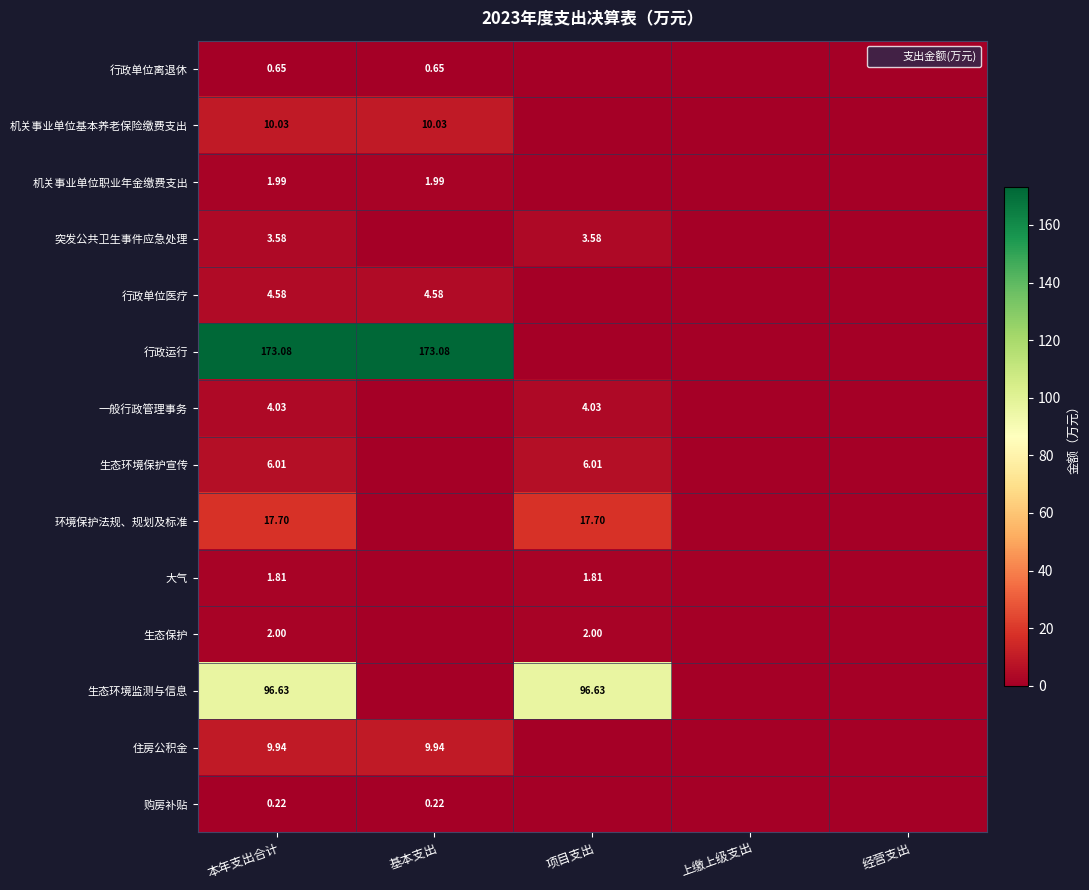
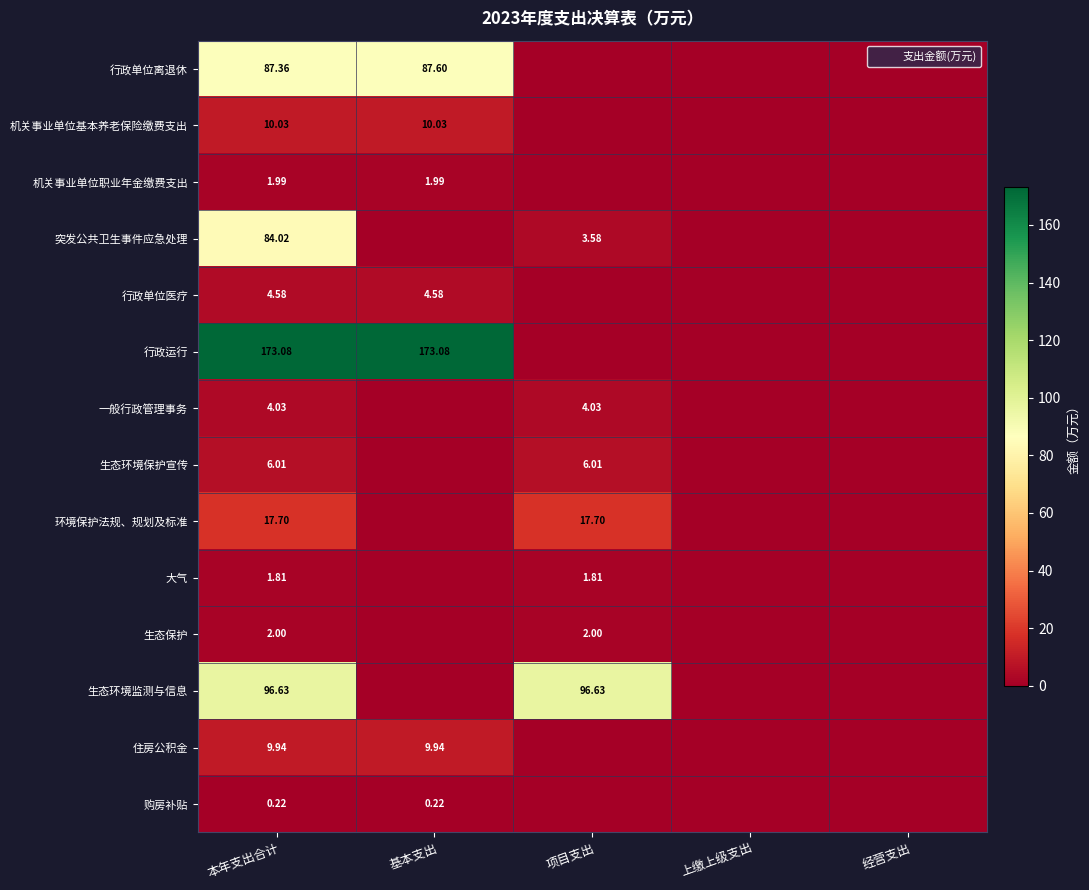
  {
    "行政单位离退休": {
-     "本年支出合计": 0.65,
-     "基本支出": 0.65
+     "本年支出合计": 87.36,
+     "基本支出": 87.60
    },
    "机关事业单位基本养老保险缴费支出": {
      "本年支出合计": 10.03,
      "基本支出": 10.03
    },
    "机关事业单位职业年金缴费支出": {
      "本年支出合计": 1.99,
      "基本支出": 1.99
    },
    "突发公共卫生事件应急处理": {
-     "本年支出合计": 3.58,
+     "本年支出合计": 84.02,
      "项目支出": 3.58
    },
    "行政单位医疗": {
      "本年支出合计": 4.58,
      "基本支出": 4.58
    },
    "行政运行": {
      "本年支出合计": 173.08,
      "基本支出": 173.08
    },
    "一般行政管理事务": {
      "本年支出合计": 4.03,
      "项目支出": 4.03
    },
    "生态环境保护宣传": {
      "本年支出合计": 6.01,
      "项目支出": 6.01
    },
    "环境保护法规、规划及标准": {
      "本年支出合计": 17.70,
      "项目支出": 17.70
    },
    "大气": {
      "本年支出合计": 1.81,
      "项目支出": 1.81
    },
    "生态保护": {
      "本年支出合计": 2.00,
      "项目支出": 2.00
    },
    "生态环境监测与信息": {
      "本年支出合计": 96.63,
      "项目支出": 96.63
    },
    "住房公积金": {
      "本年支出合计": 9.94,
      "基本支出": 9.94
    },
    "购房补贴": {
      "本年支出合计": 0.22,
      "基本支出": 0.22
    }
  }
